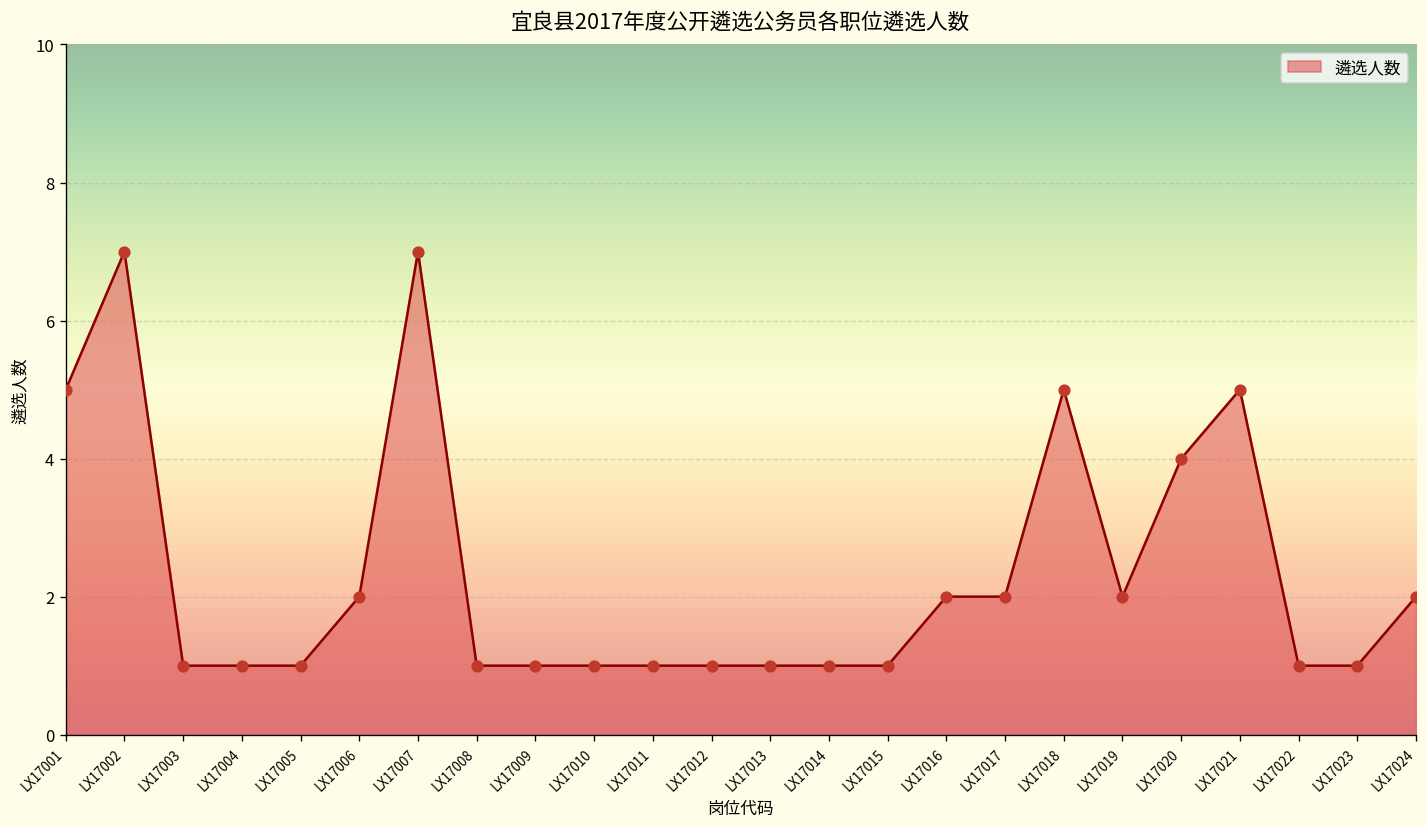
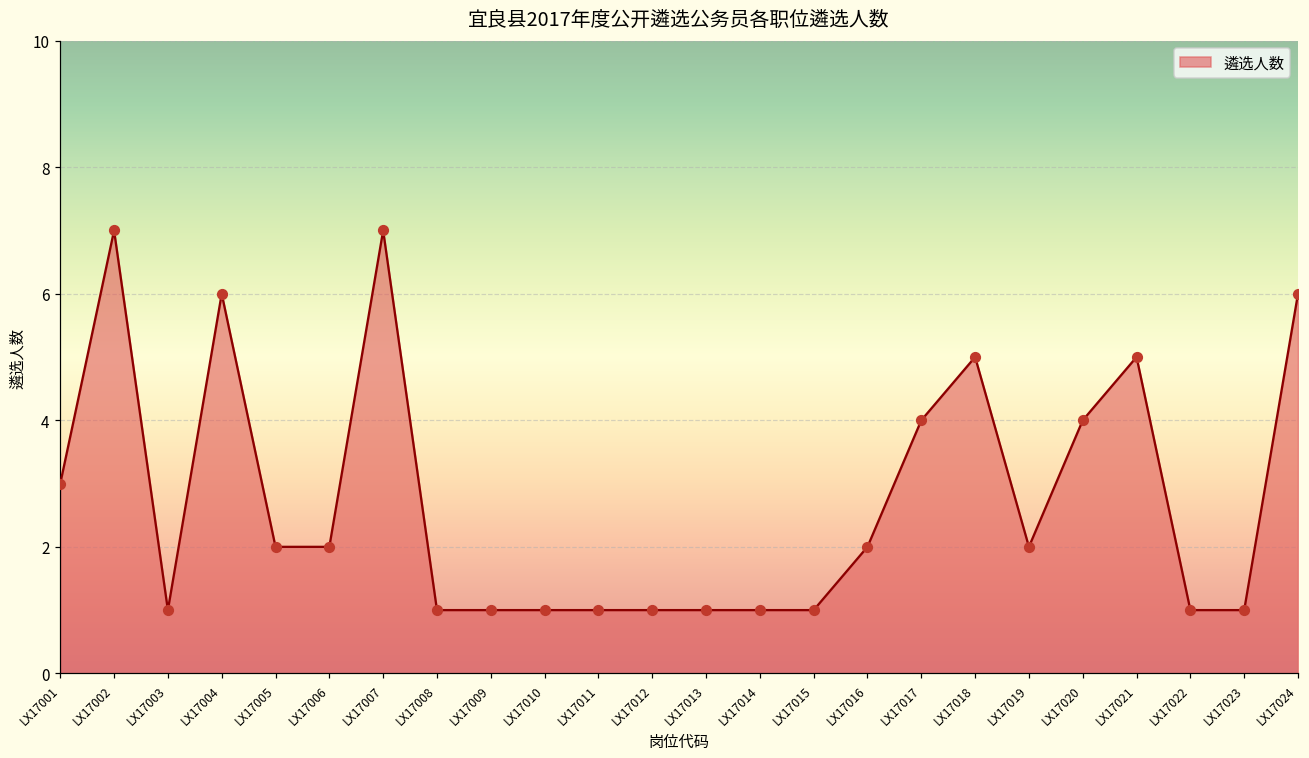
  {
-   "LX17001": 5,
+   "LX17001": 3,
    "LX17002": 7,
    "LX17003": 1,
-   "LX17004": 1,
-   "LX17005": 1,
+   "LX17004": 6,
+   "LX17005": 2,
    "LX17006": 2,
    "LX17007": 7,
    "LX17008": 1,
    "LX17009": 1,
    "LX17010": 1,
    "LX17011": 1,
    "LX17012": 1,
    "LX17013": 1,
    "LX17014": 1,
    "LX17015": 1,
    "LX17016": 2,
-   "LX17017": 2,
+   "LX17017": 4,
    "LX17018": 5,
    "LX17019": 2,
    "LX17020": 4,
    "LX17021": 5,
    "LX17022": 1,
    "LX17023": 1,
-   "LX17024": 2
+   "LX17024": 6
  }
